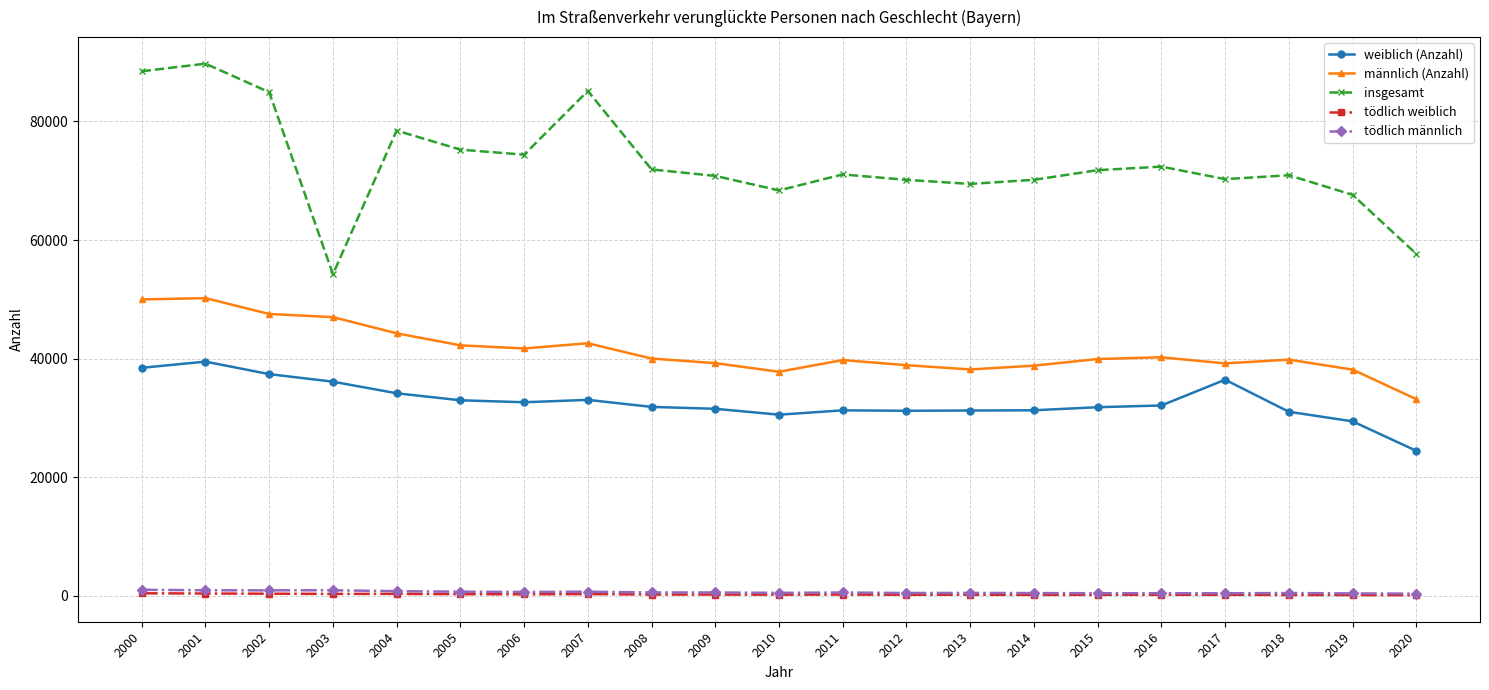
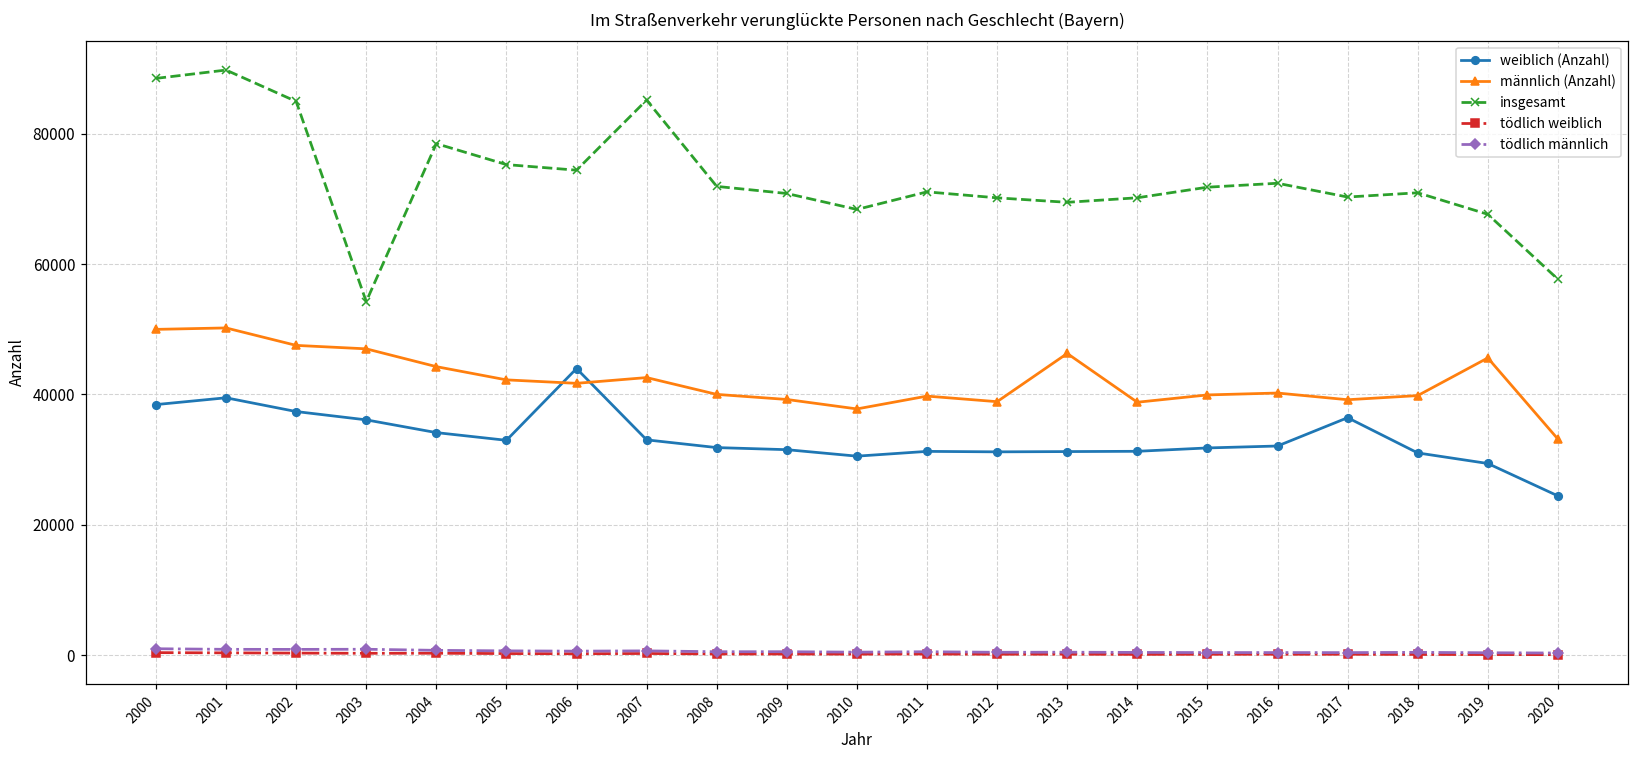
  {
    "weiblich (Anzahl)": {
      "2000": 38000,
      "2001": 39000,
      "2002": 37000,
      "2003": 36000,
      "2004": 34000,
      "2005": 33000,
-     "2006": 33000,
+     "2006": 44000,
      "2007": 33000,
      "2008": 32000,
      "2009": 32000,
      "2010": 31000,
      "2011": 31000,
      "2012": 31000,
      "2013": 31000,
      "2014": 31000,
      "2015": 32000,
      "2016": 32000,
      "2017": 36000,
      "2018": 31000,
      "2019": 29000,
      "2020": 24000
    },
    "männlich (Anzahl)": {
      "2000": 50000,
      "2001": 50000,
      "2002": 48000,
      "2003": 47000,
      "2004": 44000,
      "2005": 42000,
      "2006": 42000,
      "2007": 43000,
      "2008": 40000,
      "2009": 39000,
      "2010": 38000,
      "2011": 40000,
      "2012": 39000,
-     "2013": 38000,
+     "2013": 46000,
      "2014": 39000,
      "2015": 40000,
      "2016": 40000,
      "2017": 39000,
      "2018": 40000,
-     "2019": 38000,
+     "2019": 46000,
      "2020": 33000
    },
    "insgesamt": {
      "2000": 88000,
      "2001": 90000,
      "2002": 85000,
      "2003": 54000,
      "2004": 78000,
      "2005": 75000,
      "2006": 74000,
      "2007": 85000,
      "2008": 72000,
      "2009": 71000,
      "2010": 68000,
      "2011": 71000,
      "2012": 70000,
      "2013": 69000,
      "2014": 70000,
      "2015": 72000,
      "2016": 72000,
      "2017": 70000,
      "2018": 71000,
      "2019": 68000,
      "2020": 58000
    },
    "tödlich weiblich": {
      "2000": 0,
      "2001": 0,
      "2002": 0,
      "2003": 0,
      "2004": 0
    },
    "tödlich männlich": {
      "2000": 1000,
      "2001": 1000,
      "2002": 1000,
      "2003": 1000,
      "2004": 1000
    }
  }
